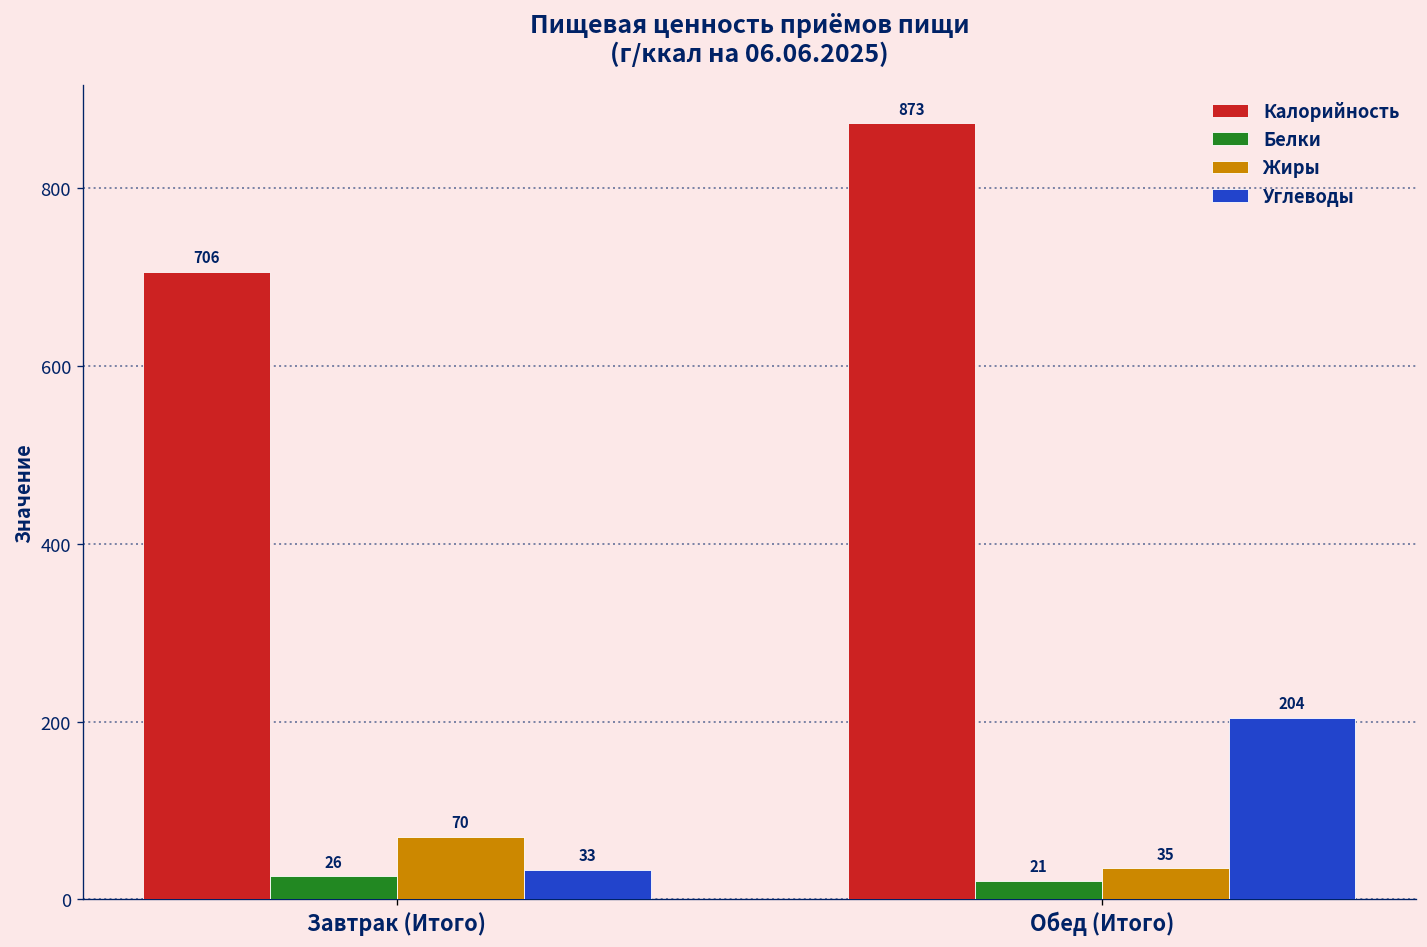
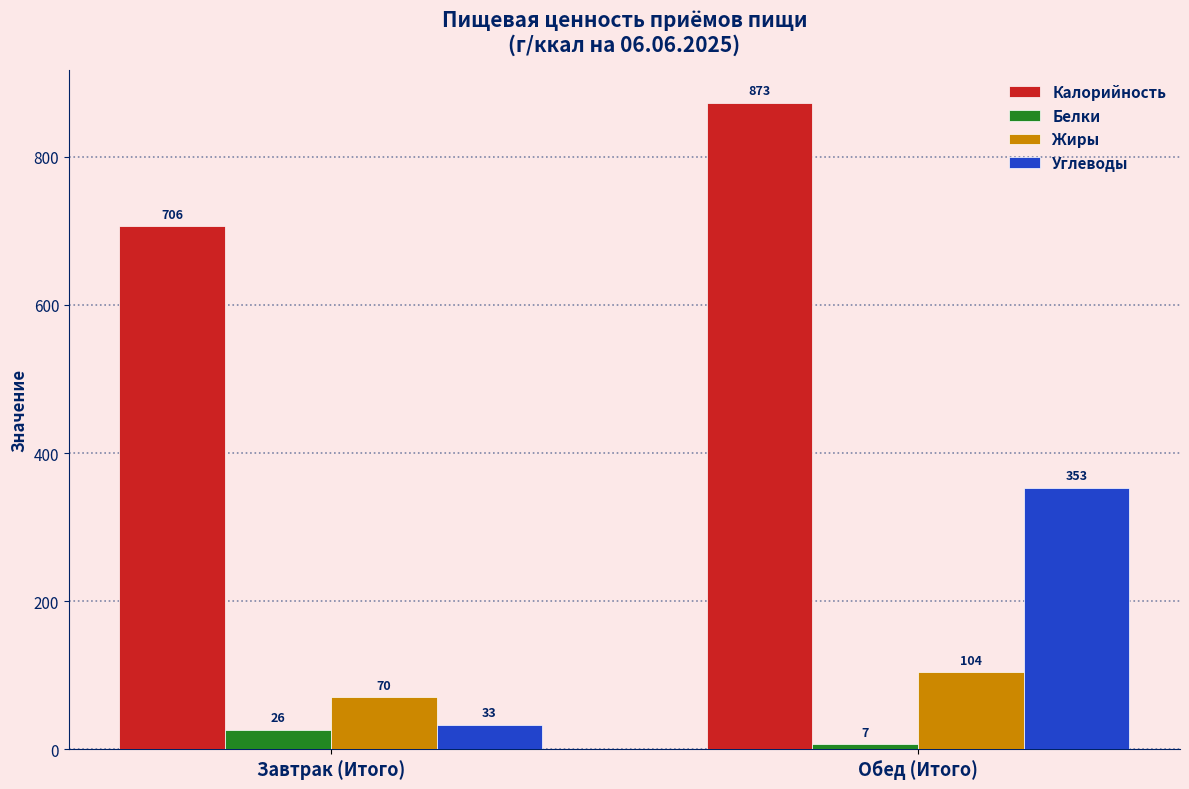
  {
    "Калорийность": {
      "Завтрак (Итого)": 706,
      "Обед (Итого)": 873
    },
    "Белки": {
      "Завтрак (Итого)": 26,
-     "Обед (Итого)": 21
+     "Обед (Итого)": 7
    },
    "Жиры": {
      "Завтрак (Итого)": 70,
-     "Обед (Итого)": 35
+     "Обед (Итого)": 104
    },
    "Углеводы": {
      "Завтрак (Итого)": 33,
-     "Обед (Итого)": 204
+     "Обед (Итого)": 353
    }
  }
